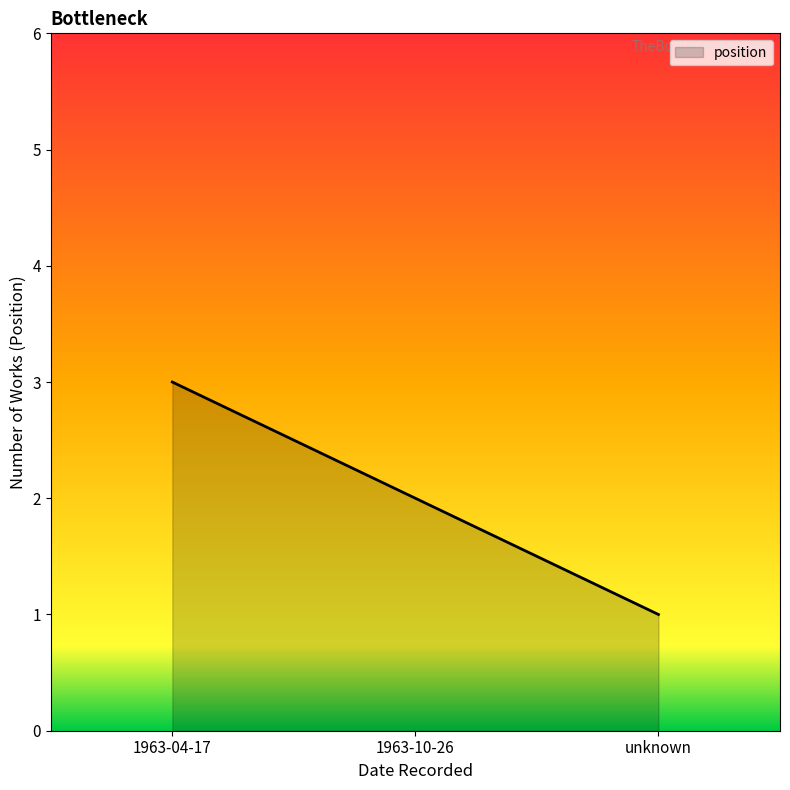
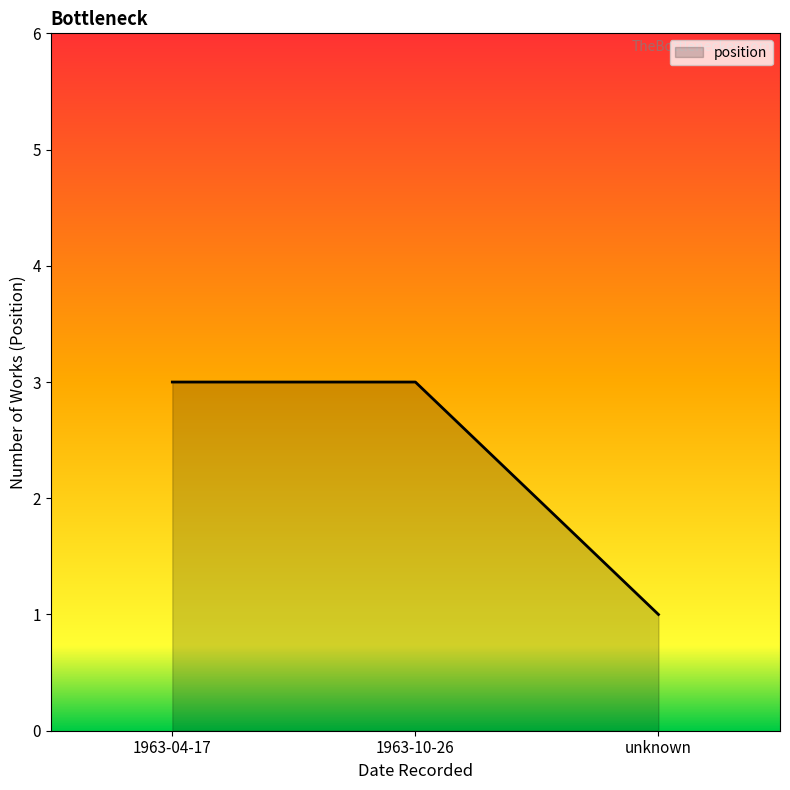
  {
    "1963-04-17": 3,
-   "1963-10-26": 2,
+   "1963-10-26": 3,
    "unknown": 1
  }
